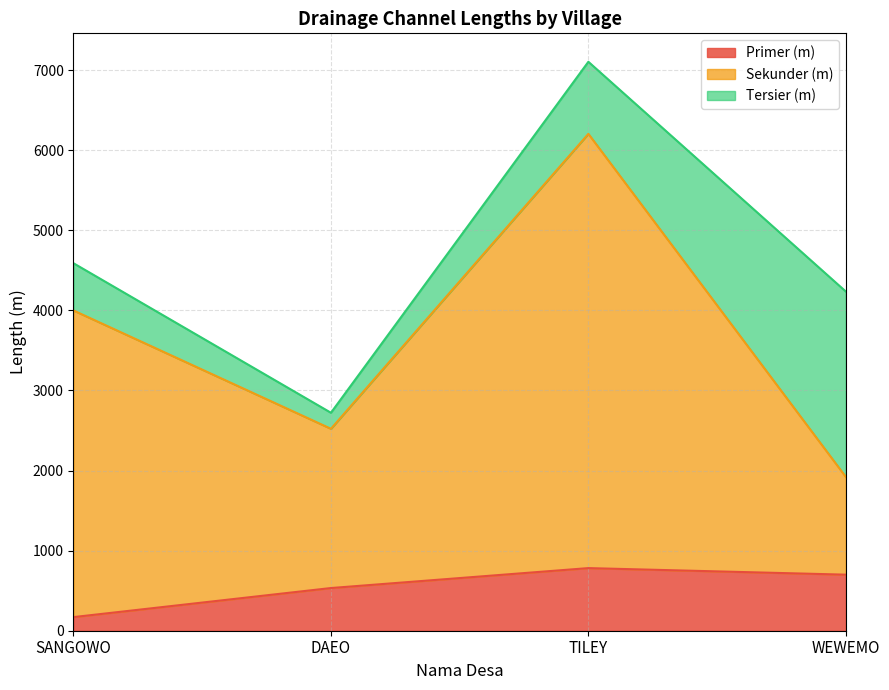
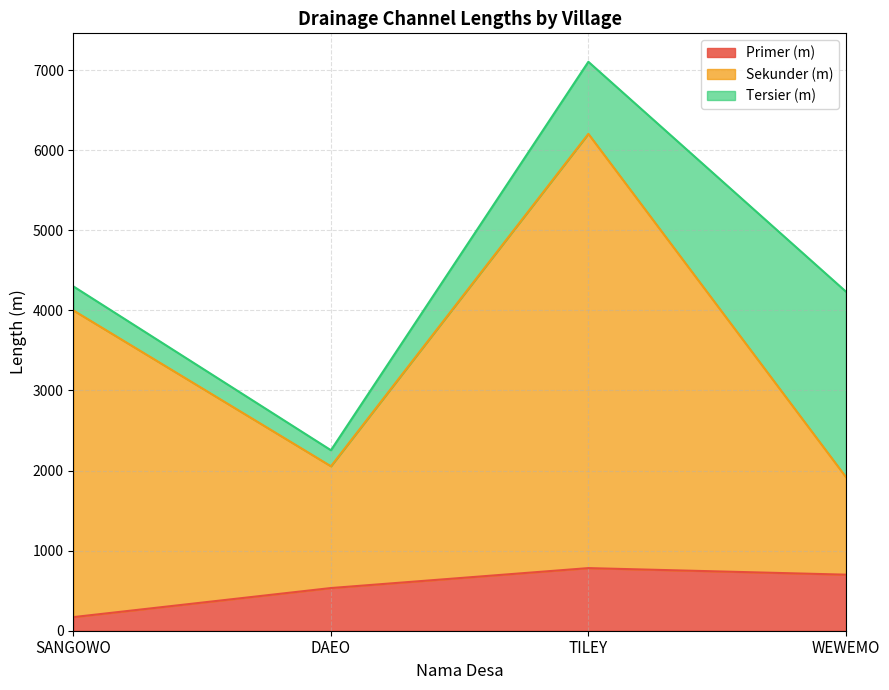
  {
    "Primer (m)": {
      "SANGOWO": 200,
      "DAEO": 500,
      "TILEY": 800,
      "WEWEMO": 700
    },
    "Sekunder (m)": {
      "SANGOWO": 3800,
-     "DAEO": 2000,
+     "DAEO": 1500,
      "TILEY": 5400,
      "WEWEMO": 1200
    },
    "Tersier (m)": {
-     "SANGOWO": 600,
+     "SANGOWO": 300,
      "DAEO": 200,
      "TILEY": 900,
      "WEWEMO": 2300
    }
  }
